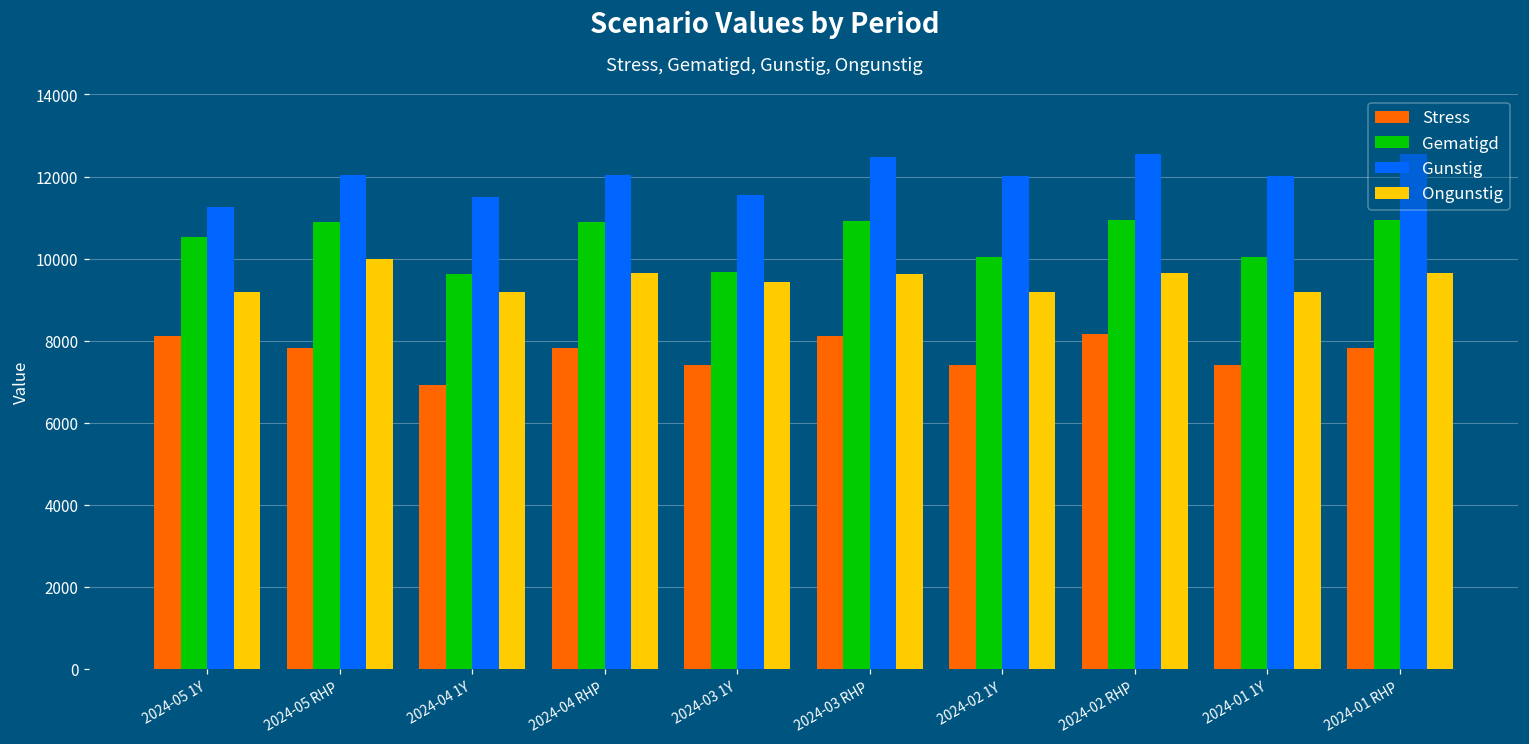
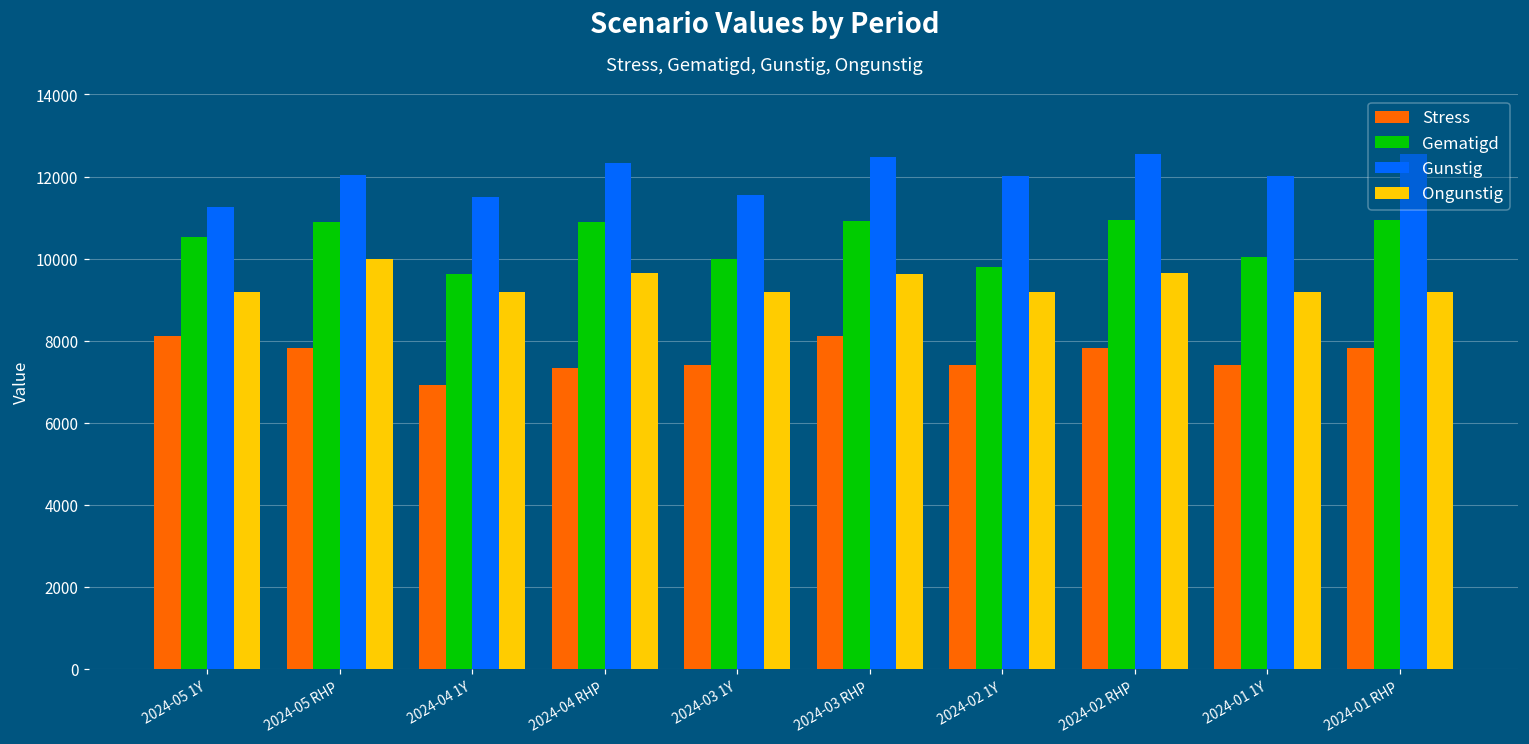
  {
    "Stress": {
      "2024-05 1Y": 8100,
      "2024-05 RHP": 7800,
      "2024-04 1Y": 6900,
-     "2024-04 RHP": 7800,
+     "2024-04 RHP": 7300,
      "2024-03 1Y": 7400,
      "2024-03 RHP": 8100,
      "2024-02 1Y": 7400,
-     "2024-02 RHP": 8200,
+     "2024-02 RHP": 7800,
      "2024-01 1Y": 7400,
      "2024-01 RHP": 7800
    },
    "Gematigd": {
      "2024-05 1Y": 10500,
      "2024-05 RHP": 10900,
      "2024-04 1Y": 9600,
      "2024-04 RHP": 10900,
-     "2024-03 1Y": 9700,
+     "2024-03 1Y": 10000,
      "2024-03 RHP": 10900,
-     "2024-02 1Y": 10000,
+     "2024-02 1Y": 9800,
      "2024-02 RHP": 10900,
      "2024-01 1Y": 10000,
      "2024-01 RHP": 11000
    },
    "Gunstig": {
      "2024-05 1Y": 11300,
      "2024-05 RHP": 12000,
      "2024-04 1Y": 11500,
-     "2024-04 RHP": 12000,
+     "2024-04 RHP": 12300,
      "2024-03 1Y": 11600,
      "2024-03 RHP": 12500,
      "2024-02 1Y": 12000,
      "2024-02 RHP": 12600,
      "2024-01 1Y": 12000
    },
    "Ongunstig": {
      "2024-05 1Y": 9200,
      "2024-05 RHP": 10000,
      "2024-04 1Y": 9200,
      "2024-04 RHP": 9700,
-     "2024-03 1Y": 9400,
+     "2024-03 1Y": 9200,
      "2024-03 RHP": 9600,
      "2024-02 1Y": 9200,
      "2024-02 RHP": 9700,
      "2024-01 1Y": 9200,
-     "2024-01 RHP": 9700
+     "2024-01 RHP": 9200
    }
  }
